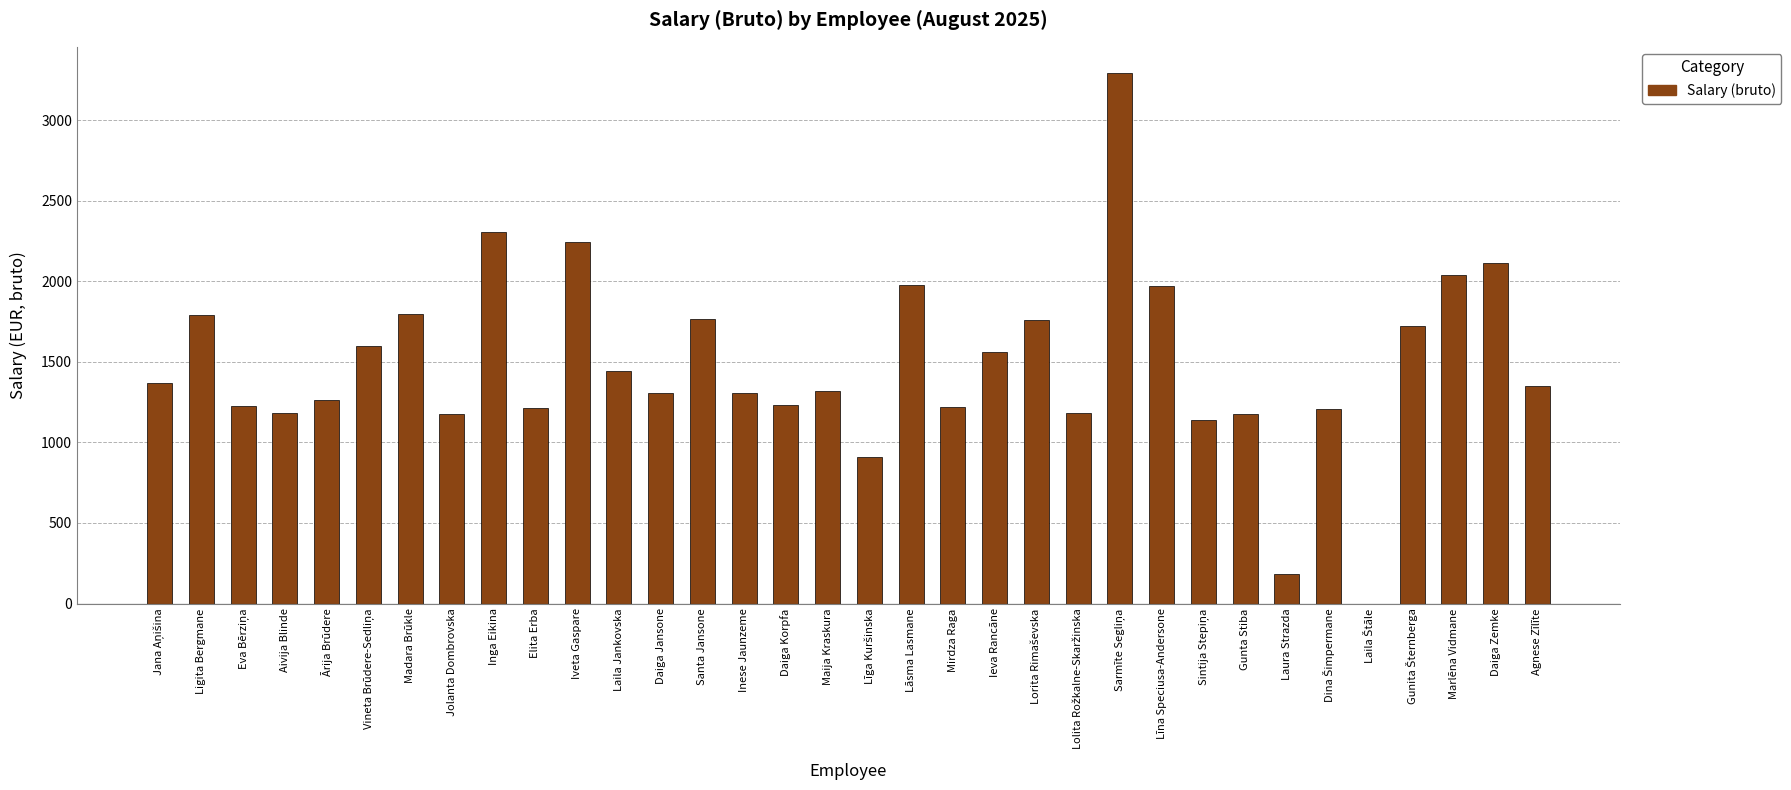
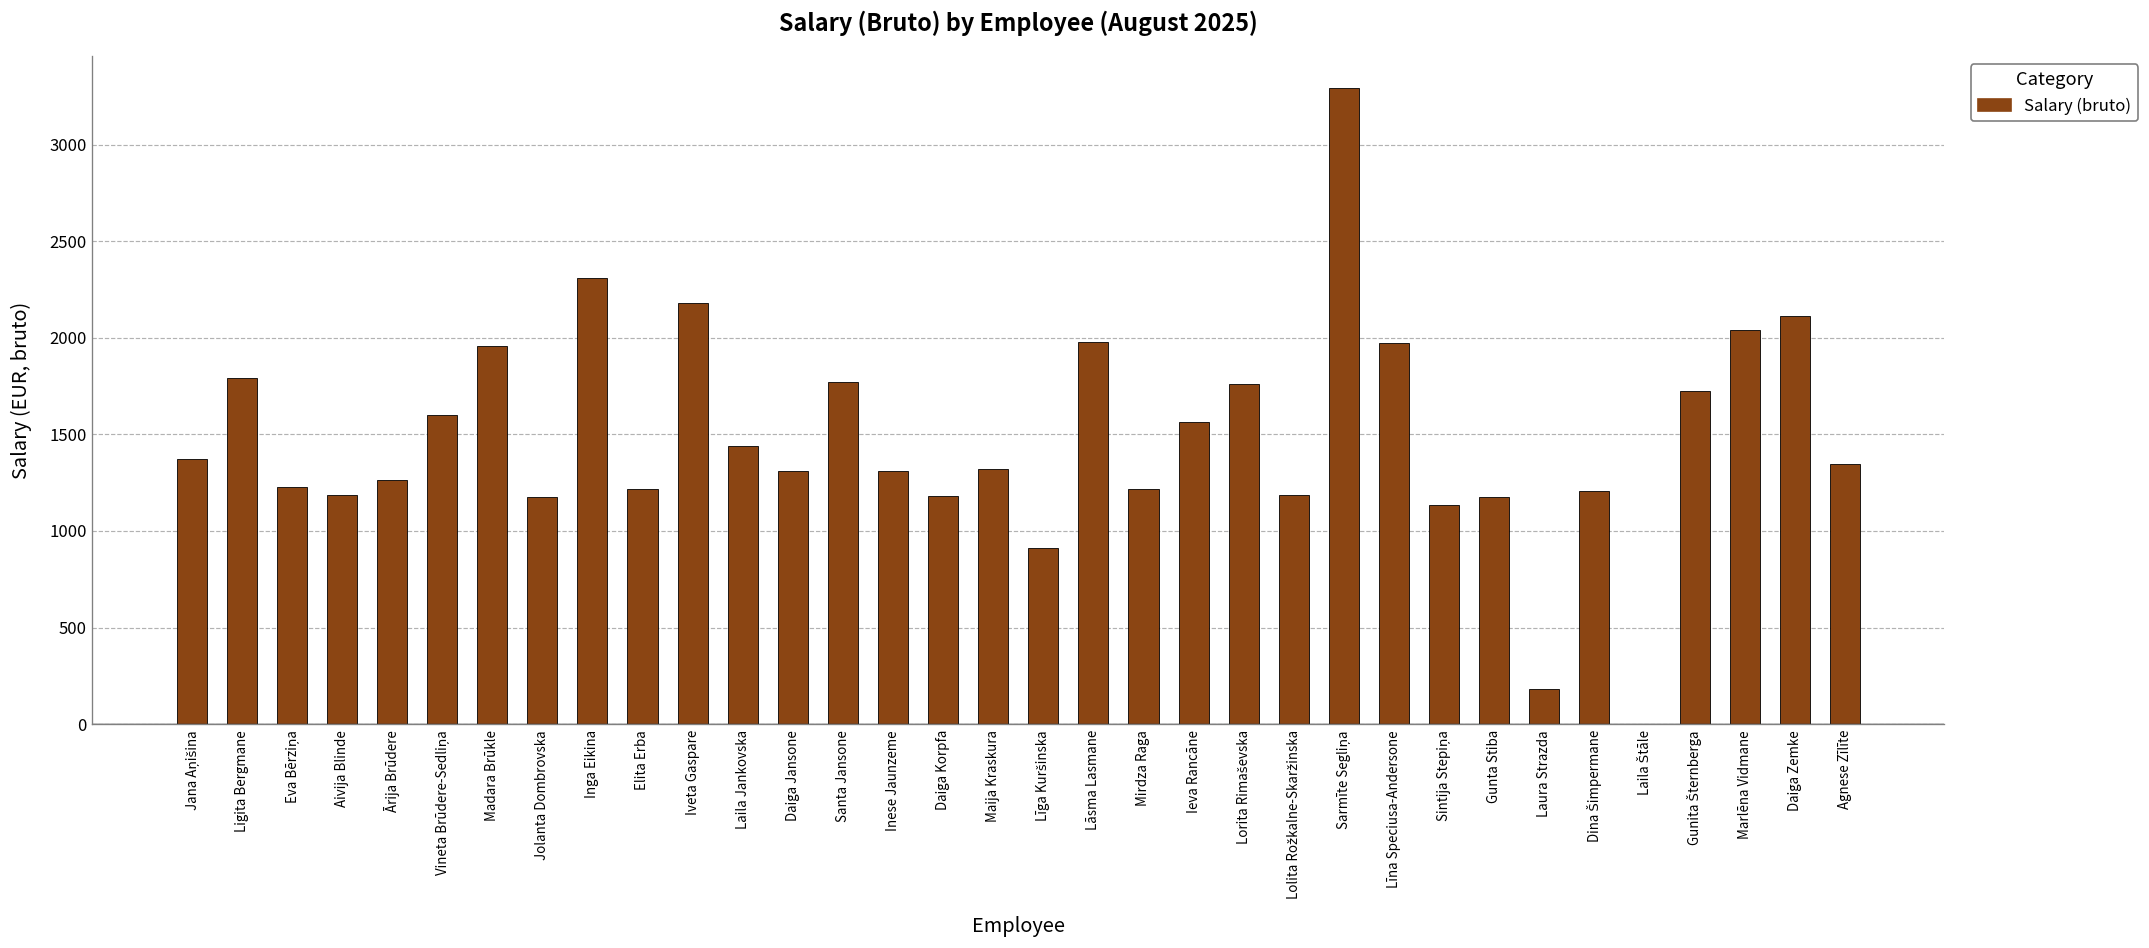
  {
    "Jana Aņišina": 1370,
    "Ligita Bergmane": 1790,
    "Eva Bērziņa": 1230,
    "Aivija Blinde": 1180,
    "Ārija Brūdere": 1270,
    "Vineta Brūdere-Sedliņa": 1600,
-   "Madara Brūkle": 1800,
+   "Madara Brūkle": 1960,
    "Jolanta Dombrovska": 1180,
    "Inga Eikina": 2310,
    "Elita Erba": 1220,
-   "Iveta Gaspare": 2240,
+   "Iveta Gaspare": 2180,
    "Laila Jankovska": 1440,
    "Daiga Jansone": 1310,
    "Santa Jansone": 1770,
    "Inese Jaunzeme": 1310,
-   "Daiga Korpfa": 1240,
+   "Daiga Korpfa": 1180,
    "Maija Kraskura": 1320,
    "Līga Kuršinska": 910,
    "Lāsma Lasmane": 1980,
    "Mirdza Raga": 1220,
    "Ieva Rancāne": 1560,
    "Lorita Rimaševska": 1760,
    "Lolita Rožkalne-Skaržinska": 1190,
    "Sarmīte Segliņa": 3290,
    "Līna Speciusa-Andersone": 1970,
    "Sintija Stepiņa": 1140,
    "Gunta Stiba": 1170,
    "Laura Strazda": 180,
    "Dina Šimpermane": 1210,
    "Laila Štāle": 0,
    "Gunita Šternberga": 1720,
    "Marlēna Vidmane": 2040,
    "Daiga Zemke": 2110,
    "Agnese Zīlīte": 1350
  }
